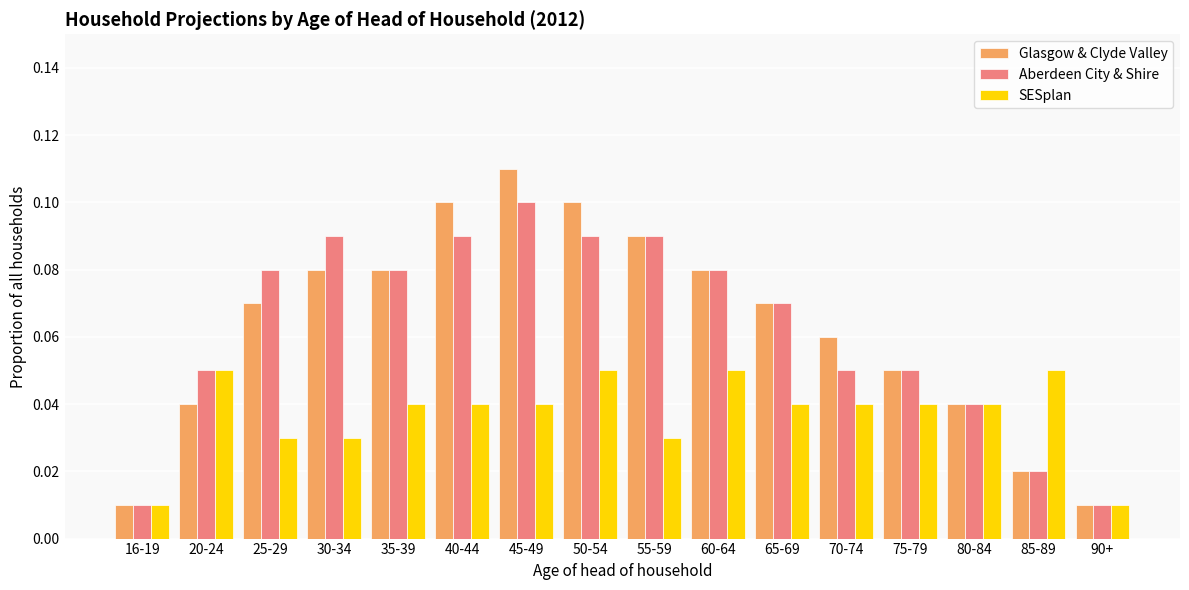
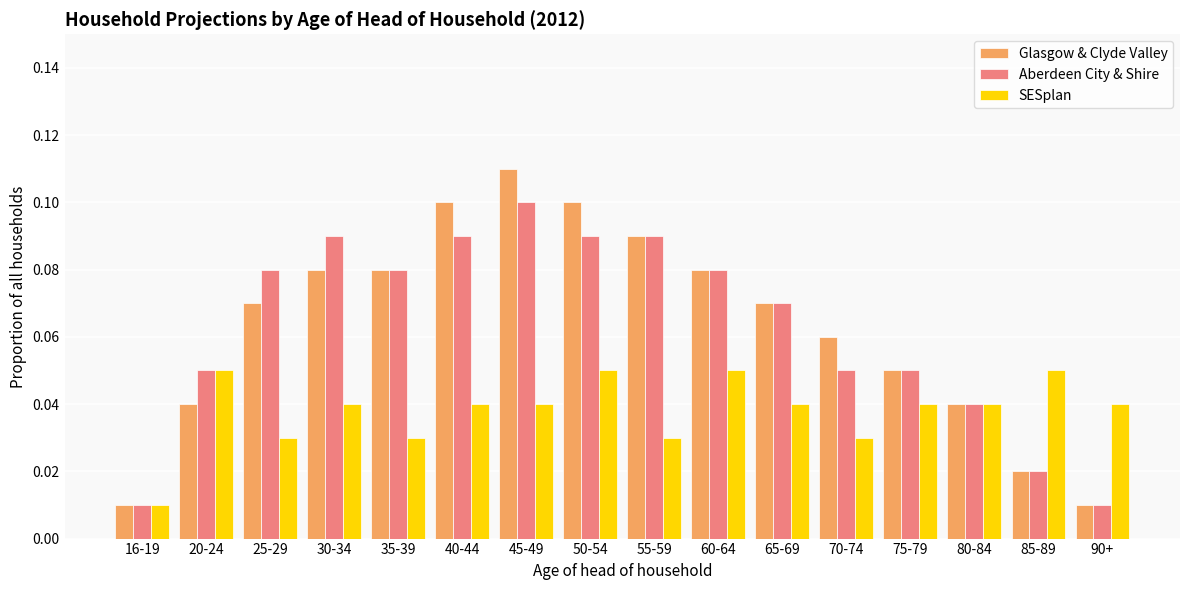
  {
    "SESplan": {
      "16-19": 0.01,
      "20-24": 0.05,
      "25-29": 0.03,
-     "30-34": 0.03,
-     "35-39": 0.04,
+     "30-34": 0.04,
+     "35-39": 0.03,
      "40-44": 0.04,
      "45-49": 0.04,
      "50-54": 0.05,
      "55-59": 0.03,
      "60-64": 0.05,
      "65-69": 0.04,
-     "70-74": 0.04,
+     "70-74": 0.03,
      "75-79": 0.04,
      "80-84": 0.04,
      "85-89": 0.05,
-     "90+": 0.01
+     "90+": 0.04
    }
  }
